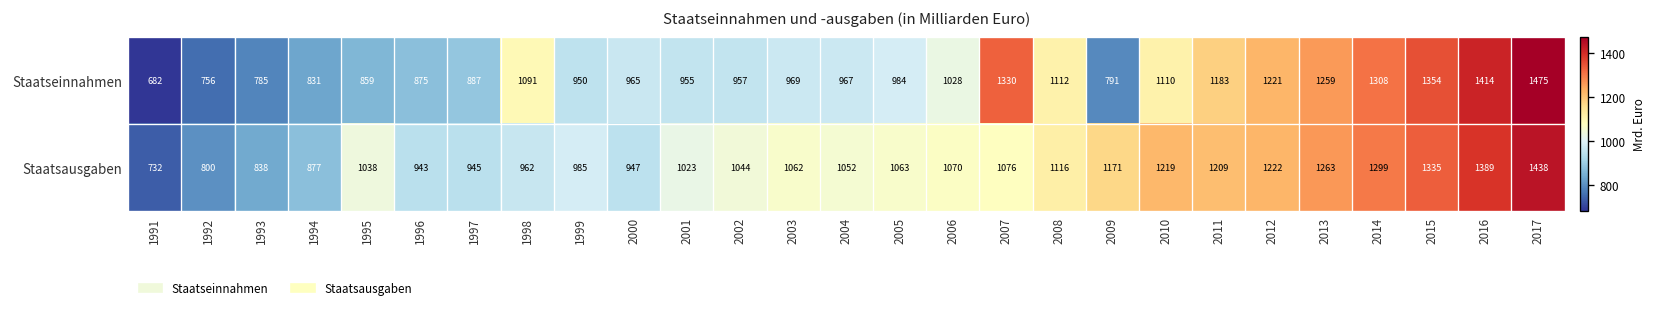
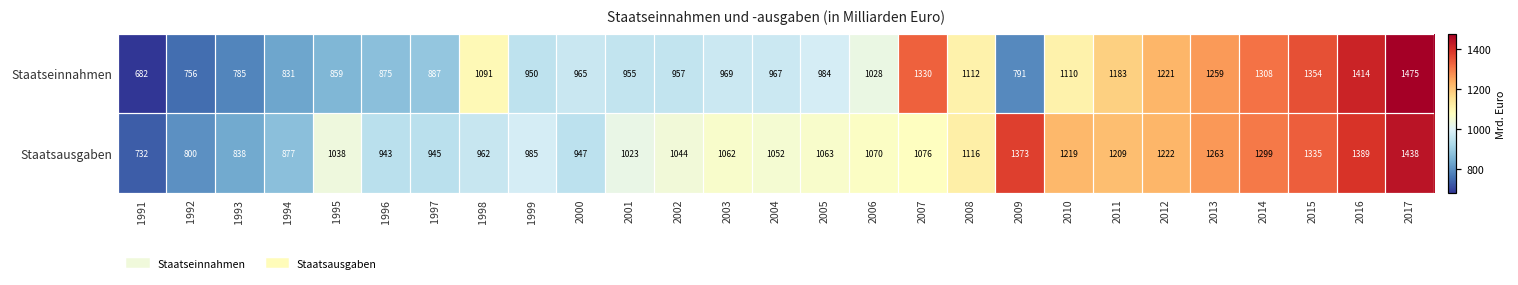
  {
    "Staatseinnahmen": {
      "1991": 682,
      "1992": 756,
      "1993": 785,
      "1994": 831,
      "1995": 859,
      "1996": 875,
      "1997": 887,
      "1998": 1091,
      "1999": 950,
      "2000": 965,
      "2001": 955,
      "2002": 957,
      "2003": 969,
      "2004": 967,
      "2005": 984,
      "2006": 1028,
      "2007": 1330,
      "2008": 1112,
      "2009": 791,
      "2010": 1110,
      "2011": 1183,
      "2012": 1221,
      "2013": 1259,
      "2014": 1308,
      "2015": 1354,
      "2016": 1414,
      "2017": 1475
    },
    "Staatsausgaben": {
      "1991": 732,
      "1992": 800,
      "1993": 838,
      "1994": 877,
      "1995": 1038,
      "1996": 943,
      "1997": 945,
      "1998": 962,
      "1999": 985,
      "2000": 947,
      "2001": 1023,
      "2002": 1044,
      "2003": 1062,
      "2004": 1052,
      "2005": 1063,
      "2006": 1070,
      "2007": 1076,
      "2008": 1116,
-     "2009": 1171,
+     "2009": 1373,
      "2010": 1219,
      "2011": 1209,
      "2012": 1222,
      "2013": 1263,
      "2014": 1299,
      "2015": 1335,
      "2016": 1389,
      "2017": 1438
    }
  }
